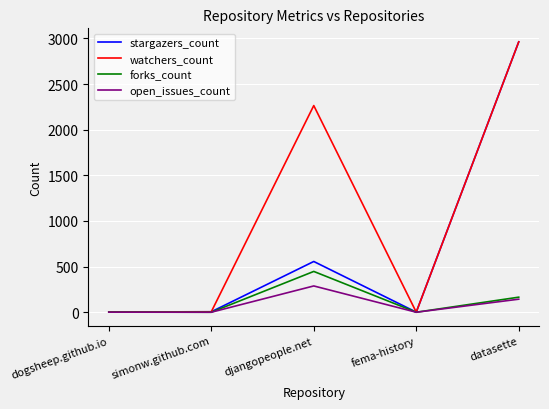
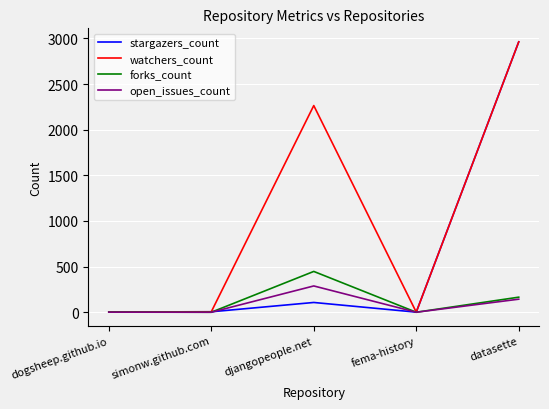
  {
    "stargazers_count": {
-     "djangopeople.net": 600
+     "djangopeople.net": 100
    },
    "watchers_count": {
      "djangopeople.net": 2300
    },
    "forks_count": {
      "djangopeople.net": 400
    },
    "open_issues_count": {
      "djangopeople.net": 300
    }
  }
